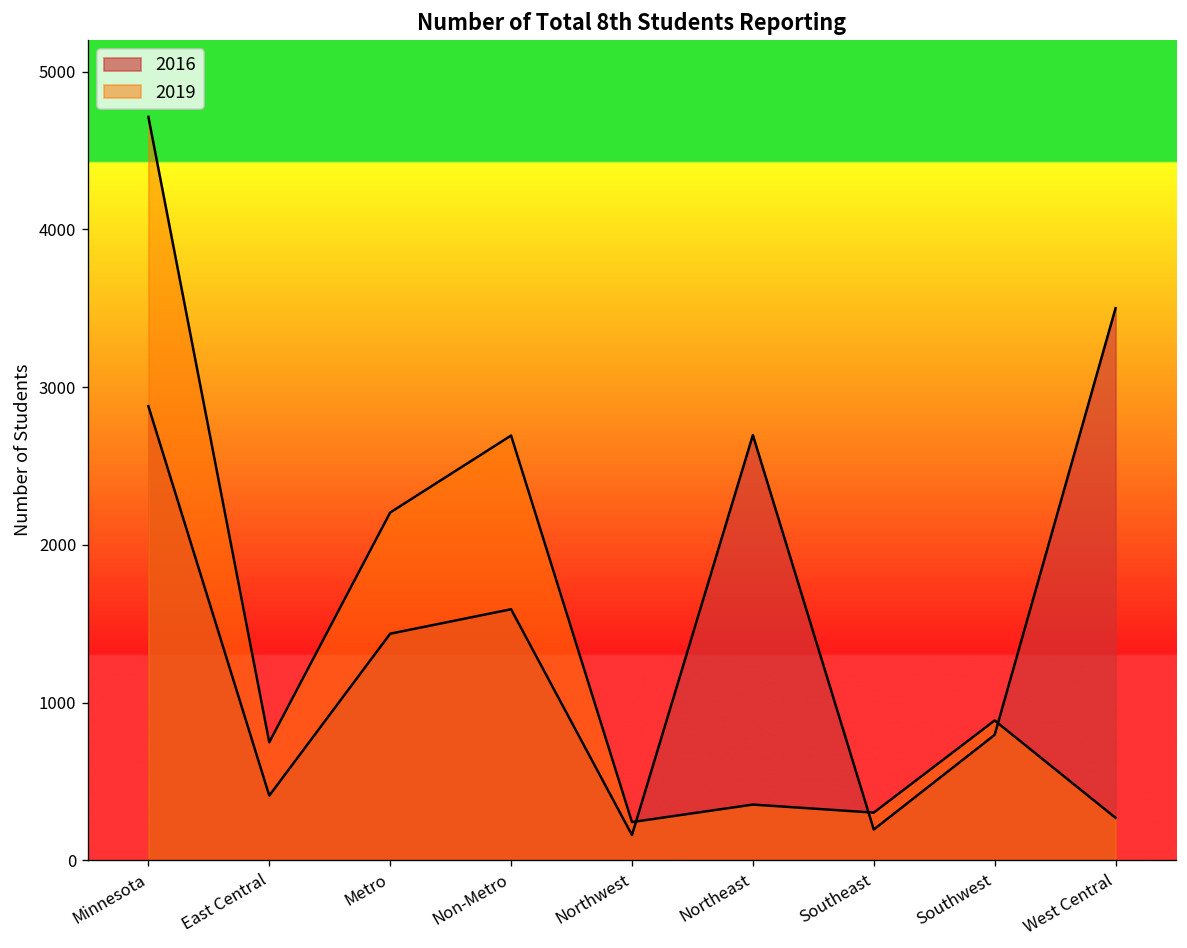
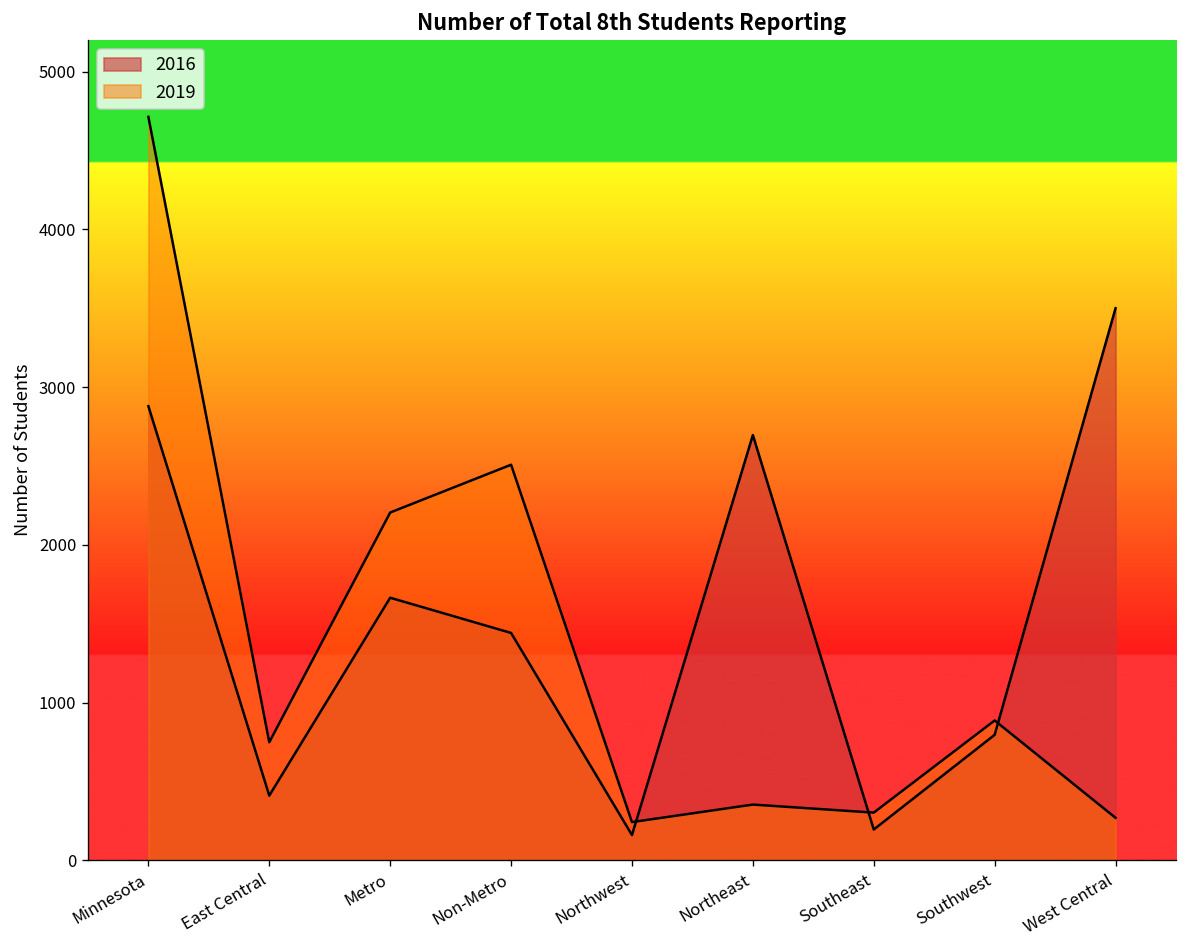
  {
    "2016": {
      "Minnesota": 2880,
      "East Central": 410,
-     "Metro": 1440,
-     "Non-Metro": 1590,
+     "Metro": 1670,
+     "Non-Metro": 1440,
      "Northwest": 160,
      "Northeast": 2700,
      "Southeast": 200,
      "Southwest": 800,
      "West Central": 3500
    },
    "2019": {
      "Minnesota": 4710,
      "East Central": 750,
      "Metro": 2210,
-     "Non-Metro": 2690,
+     "Non-Metro": 2510,
      "Northwest": 240,
      "Northeast": 350,
      "Southeast": 300,
      "Southwest": 890,
      "West Central": 270
    }
  }
